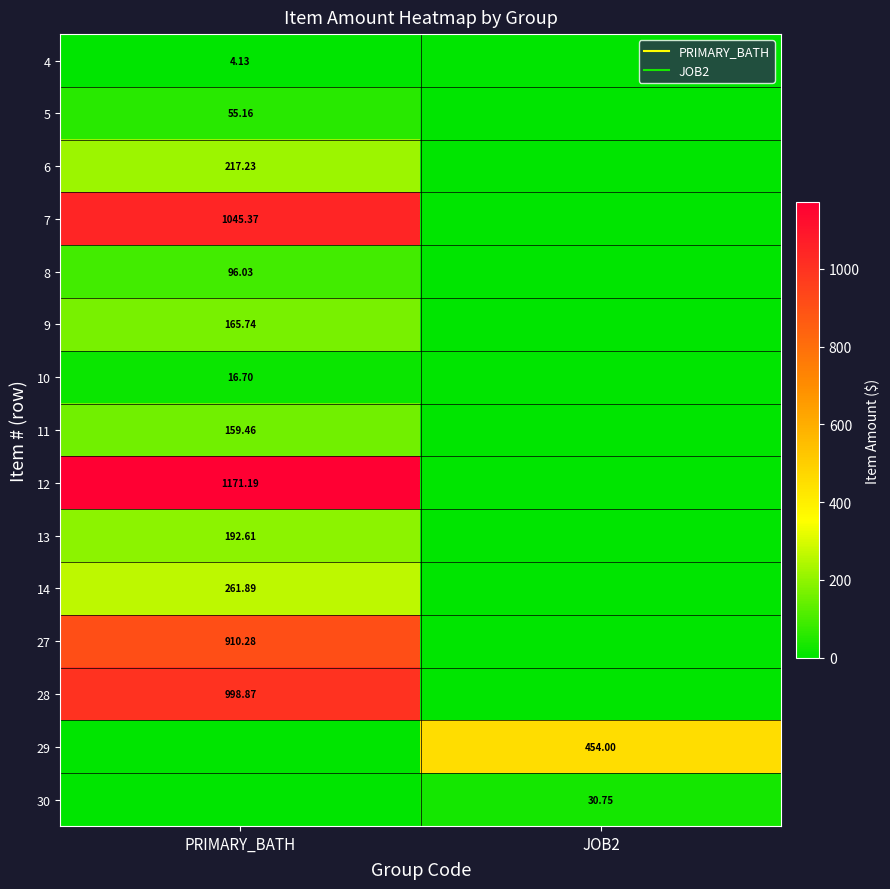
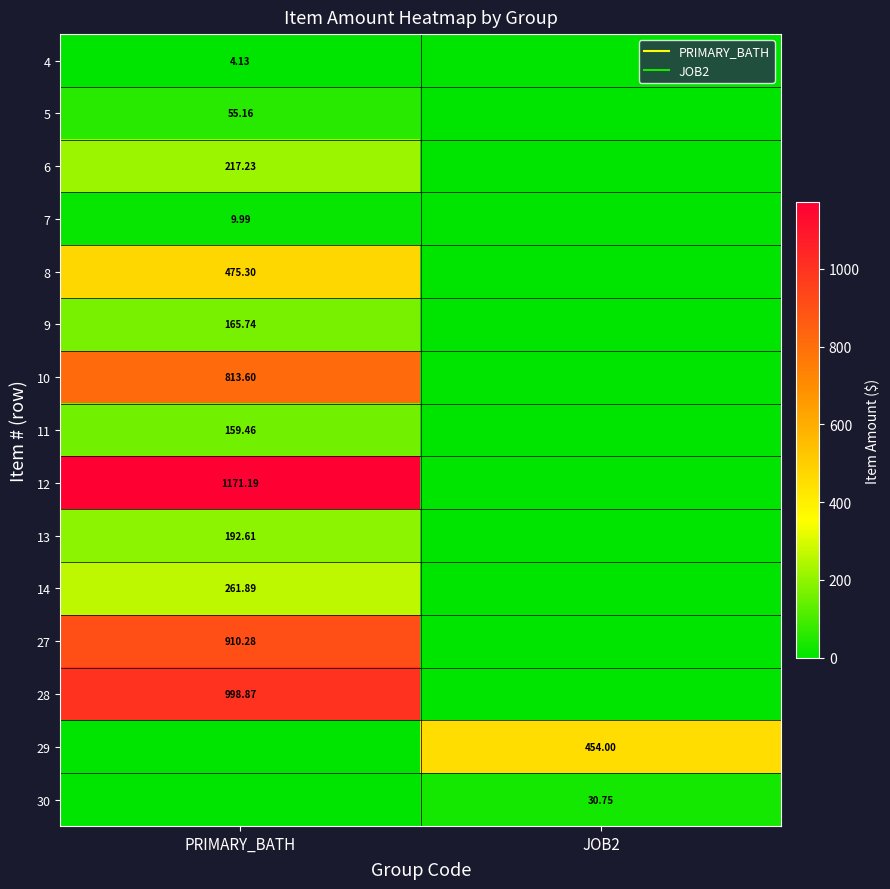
  {
    "4": {
      "PRIMARY_BATH": 4.13
    },
    "5": {
      "PRIMARY_BATH": 55.16
    },
    "6": {
      "PRIMARY_BATH": 217.23
    },
    "7": {
-     "PRIMARY_BATH": 1045.37
+     "PRIMARY_BATH": 9.99
    },
    "8": {
-     "PRIMARY_BATH": 96.03
+     "PRIMARY_BATH": 475.30
    },
    "9": {
      "PRIMARY_BATH": 165.74
    },
    "10": {
-     "PRIMARY_BATH": 16.70
+     "PRIMARY_BATH": 813.60
    },
    "11": {
      "PRIMARY_BATH": 159.46
    },
    "12": {
      "PRIMARY_BATH": 1171.19
    },
    "13": {
      "PRIMARY_BATH": 192.61
    },
    "14": {
      "PRIMARY_BATH": 261.89
    },
    "27": {
      "PRIMARY_BATH": 910.28
    },
    "28": {
      "PRIMARY_BATH": 998.87
    },
    "29": {
      "JOB2": 454.00
    },
    "30": {
      "JOB2": 30.75
    }
  }
